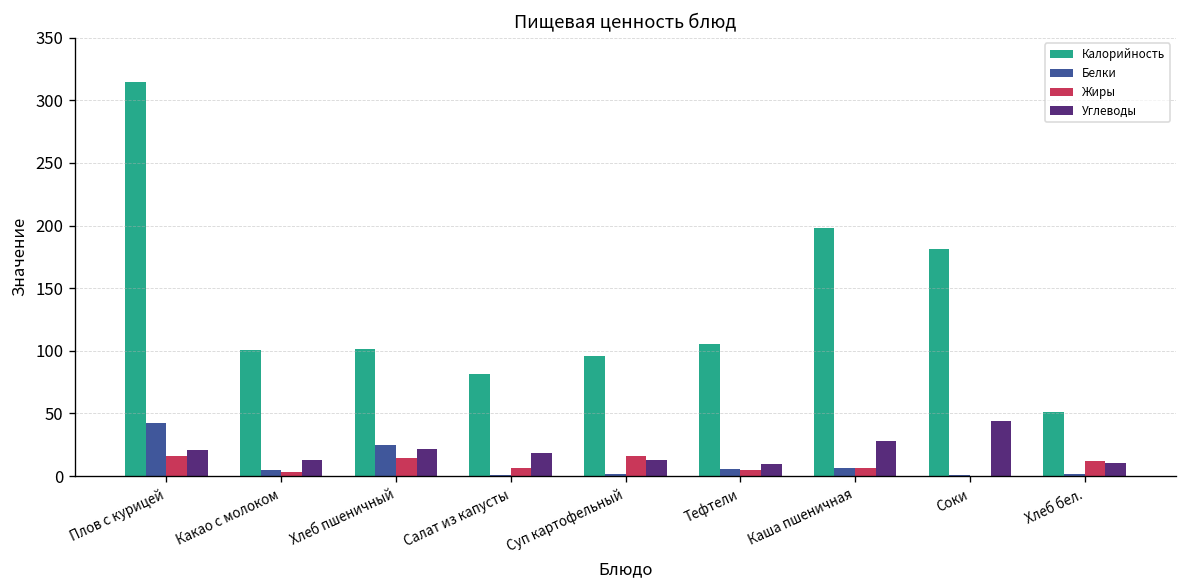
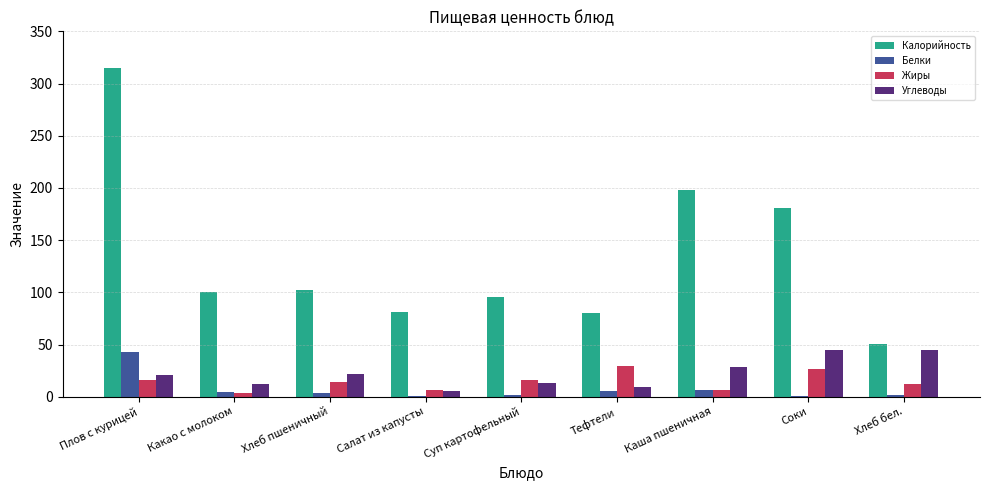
  {
    "Калорийность": {
      "Плов с курицей": 315,
      "Какао с молоком": 100,
      "Хлеб пшеничный": 102,
      "Салат из капусты": 82,
      "Суп картофельный": 96,
-     "Тефтели": 105,
+     "Тефтели": 80,
      "Каша пшеничная": 198,
      "Соки": 181,
      "Хлеб бел.": 51
    },
    "Белки": {
      "Плов с курицей": 43,
      "Какао с молоком": 5,
-     "Хлеб пшеничный": 25,
+     "Хлеб пшеничный": 3,
      "Тефтели": 6,
      "Каша пшеничная": 7
    },
    "Жиры": {
      "Плов с курицей": 16,
      "Какао с молоком": 4,
      "Хлеб пшеничный": 14,
      "Салат из капусты": 6,
      "Суп картофельный": 16,
-     "Тефтели": 5,
+     "Тефтели": 30,
      "Каша пшеничная": 6,
-     "Соки": 0,
+     "Соки": 26,
      "Хлеб бел.": 12
    },
    "Углеводы": {
      "Плов с курицей": 21,
      "Какао с молоком": 13,
      "Хлеб пшеничный": 22,
-     "Салат из капусты": 19,
+     "Салат из капусты": 6,
      "Суп картофельный": 13,
      "Тефтели": 10,
      "Каша пшеничная": 28,
      "Соки": 44,
-     "Хлеб бел.": 11
+     "Хлеб бел.": 45
    }
  }
